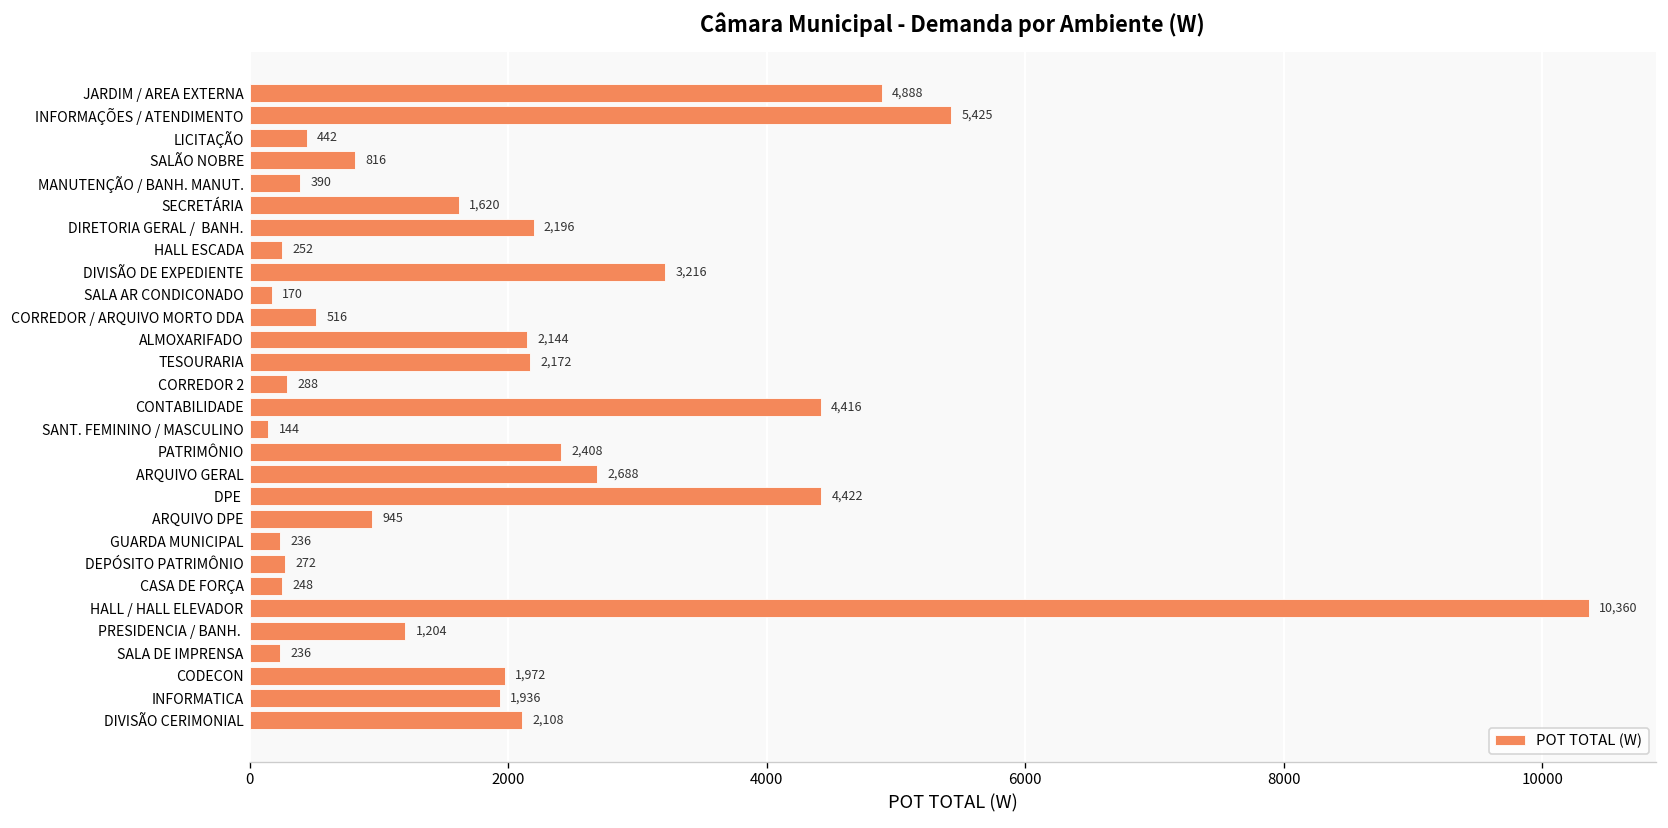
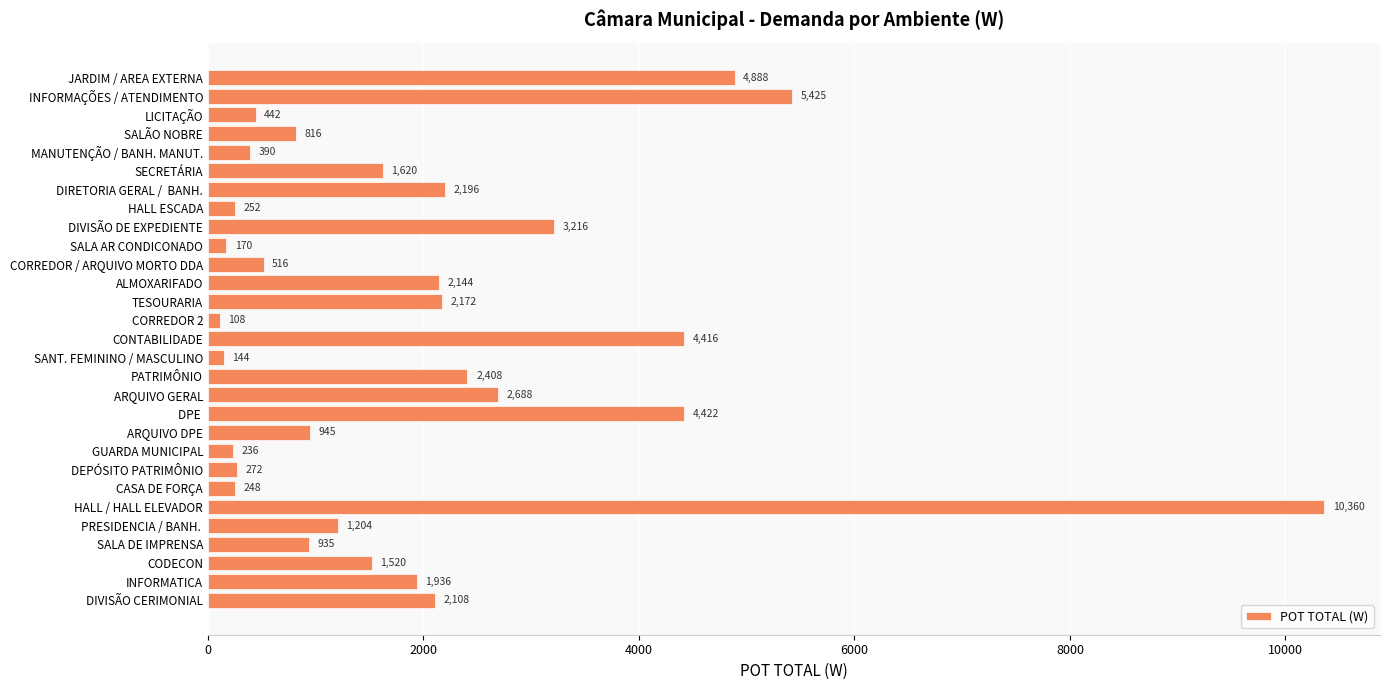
  {
    "JARDIM / AREA EXTERNA": "4,888",
    "INFORMAÇÕES / ATENDIMENTO": "5,425",
    "LICITAÇÃO": "442",
    "SALÃO NOBRE": "816",
    "MANUTENÇÃO / BANH. MANUT.": "390",
    "SECRETÁRIA": "1,620",
    "DIRETORIA GERAL / BANH.": "2,196",
    "HALL ESCADA": "252",
    "DIVISÃO DE EXPEDIENTE": "3,216",
    "SALA AR CONDICONADO": "170",
    "CORREDOR / ARQUIVO MORTO DDA": "516",
    "ALMOXARIFADO": "2,144",
    "TESOURARIA": "2,172",
-   "CORREDOR 2": "288",
+   "CORREDOR 2": "108",
    "CONTABILIDADE": "4,416",
    "SANT. FEMININO / MASCULINO": "144",
    "PATRIMÔNIO": "2,408",
    "ARQUIVO GERAL": "2,688",
    "DPE": "4,422",
    "ARQUIVO DPE": "945",
    "GUARDA MUNICIPAL": "236",
    "DEPÓSITO PATRIMÔNIO": "272",
    "CASA DE FORÇA": "248",
    "HALL / HALL ELEVADOR": "10,360",
    "PRESIDENCIA / BANH.": "1,204",
-   "SALA DE IMPRENSA": "236",
-   "CODECON": "1,972",
+   "SALA DE IMPRENSA": "935",
+   "CODECON": "1,520",
    "INFORMATICA": "1,936",
    "DIVISÃO CERIMONIAL": "2,108"
  }
